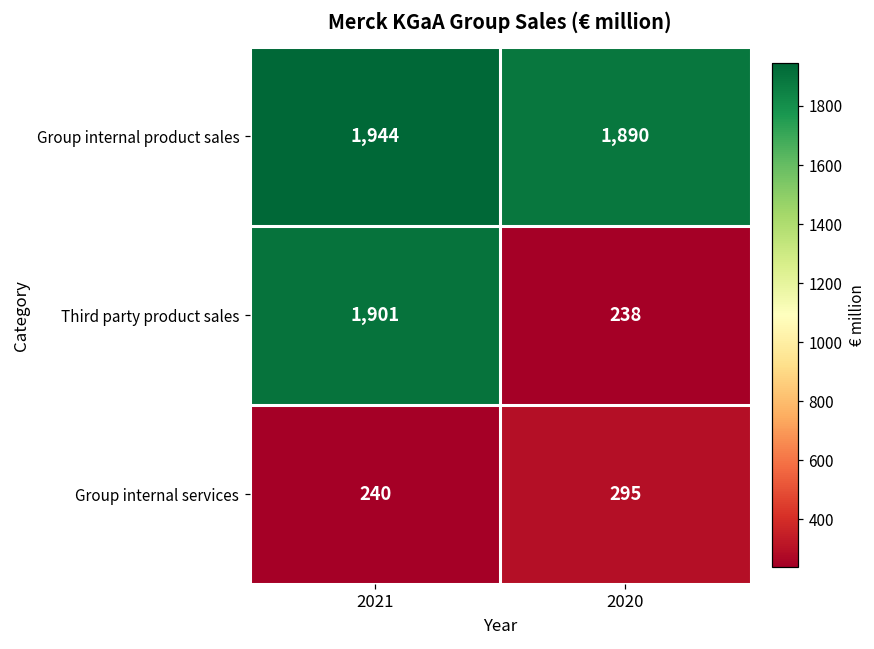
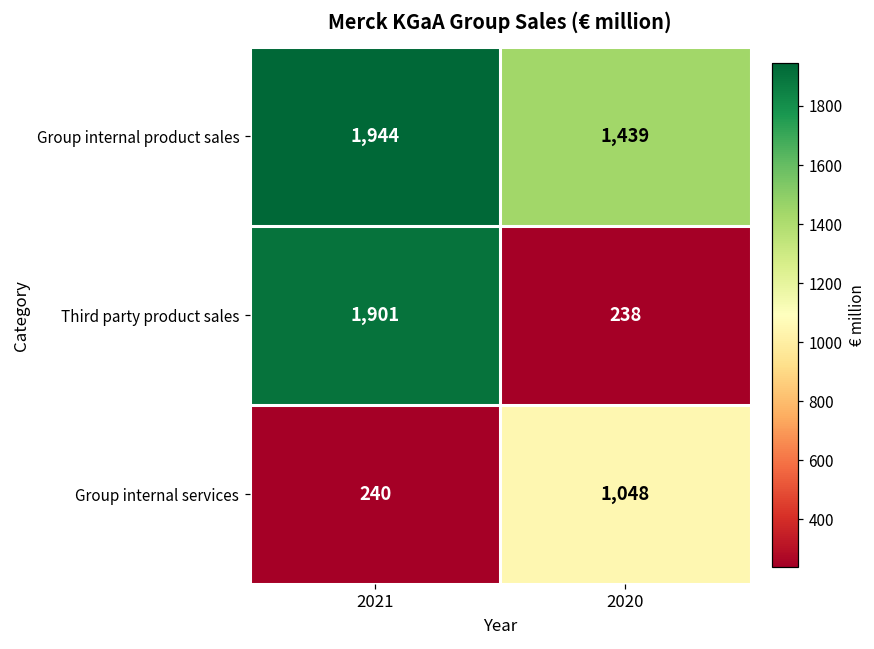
  {
    "Group internal product sales": {
      "2021": "1,944",
-     "2020": "1,890"
+     "2020": "1,439"
    },
    "Third party product sales": {
      "2021": "1,901",
      "2020": "238"
    },
    "Group internal services": {
      "2021": "240",
-     "2020": "295"
+     "2020": "1,048"
    }
  }
